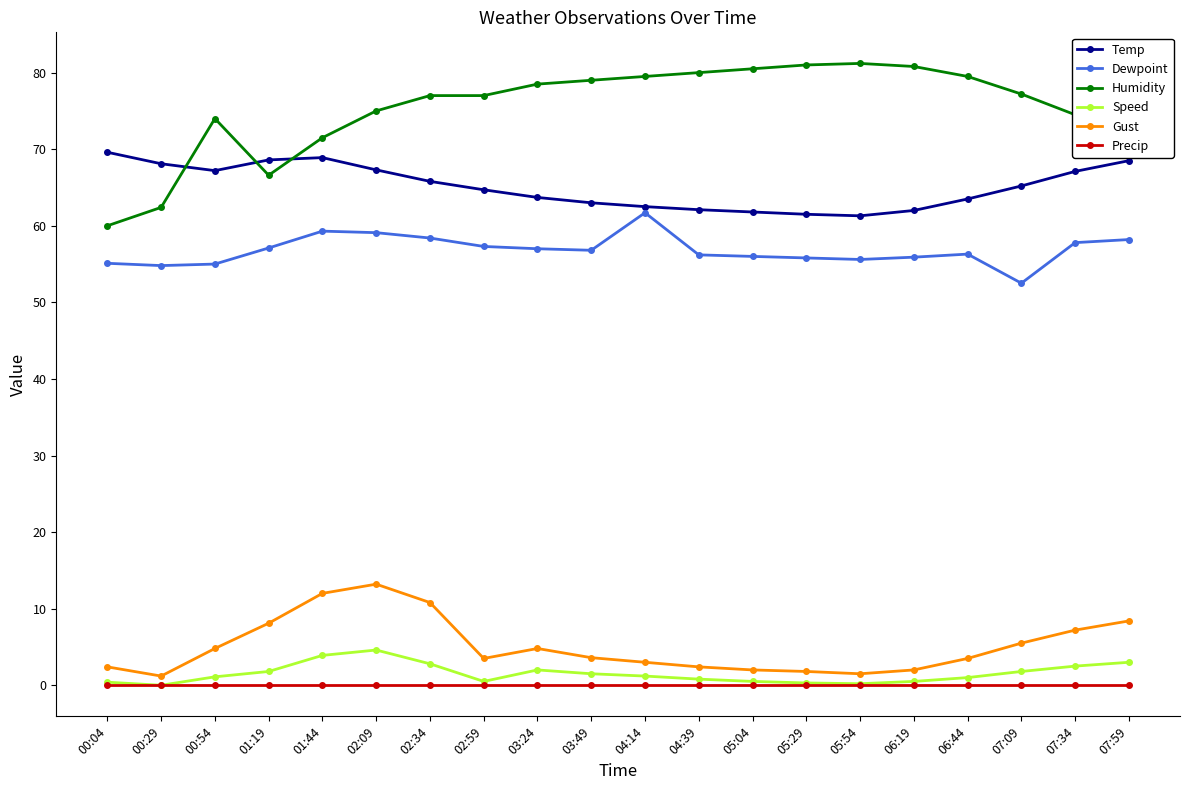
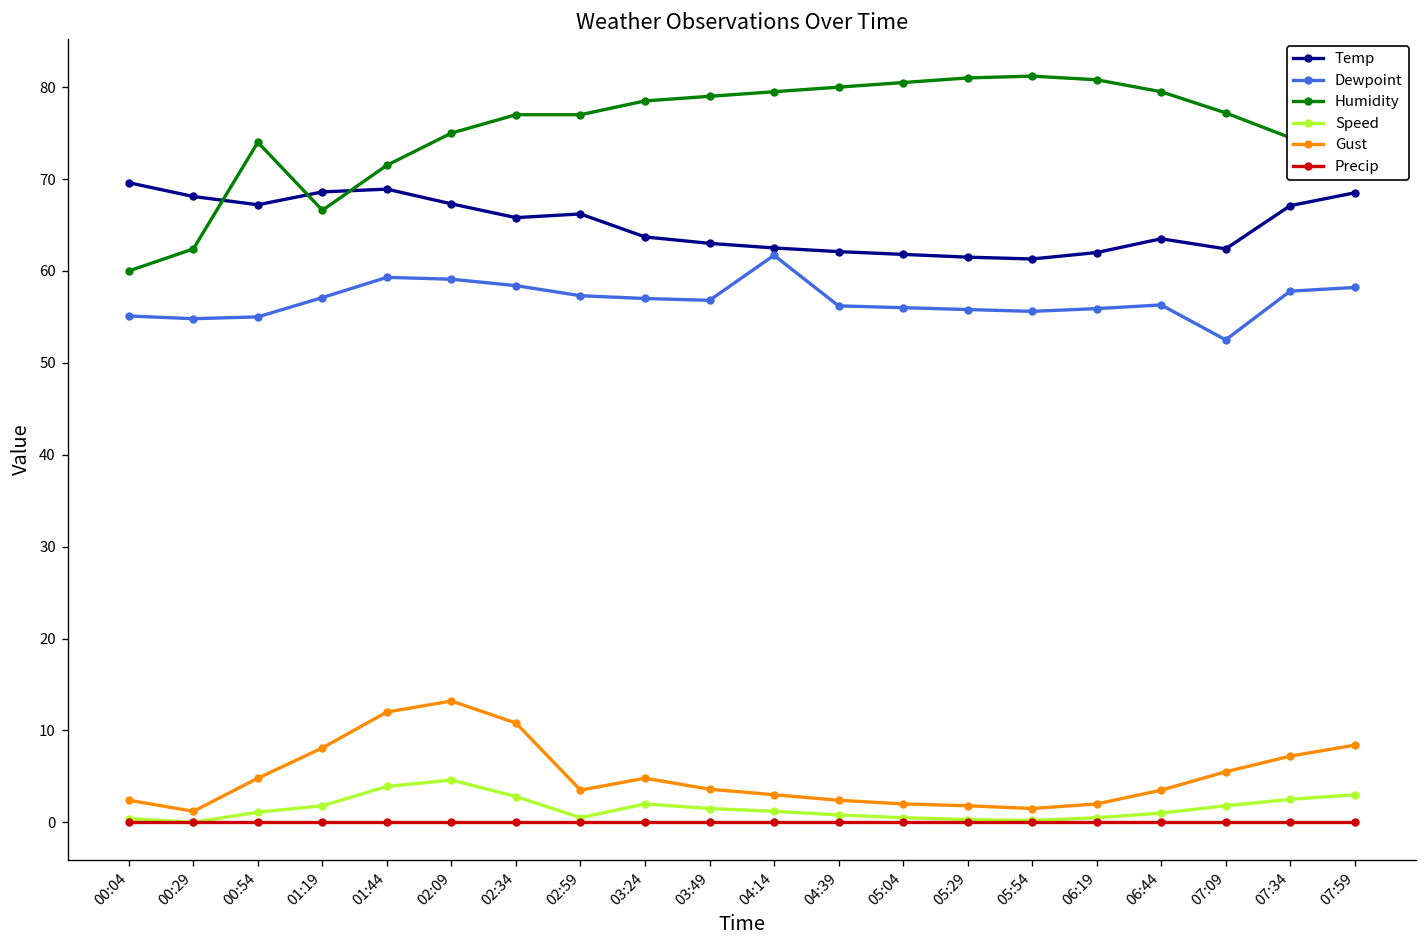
  {
    "Temp": {
      "00:04": 70,
      "00:29": 68,
      "00:54": 67,
      "01:19": 69,
      "01:44": 69,
      "02:09": 67,
      "02:34": 66,
-     "02:59": 65,
+     "02:59": 66,
      "03:24": 64,
      "03:49": 63,
      "04:14": 63,
      "04:39": 62,
      "05:04": 62,
      "05:29": 62,
      "05:54": 61,
      "06:19": 62,
      "06:44": 64,
-     "07:09": 65,
+     "07:09": 62,
      "07:34": 67,
      "07:59": 69
    },
    "Dewpoint": {
      "00:04": 55,
      "00:29": 55,
      "00:54": 55,
      "01:19": 57,
      "01:44": 59,
      "02:09": 59,
      "02:34": 58,
      "02:59": 57,
      "03:24": 57,
      "03:49": 57,
      "04:14": 62,
      "04:39": 56,
      "05:04": 56,
      "05:29": 56,
      "05:54": 56,
      "06:19": 56,
      "06:44": 56,
      "07:09": 53,
      "07:34": 58,
      "07:59": 58
    },
    "Humidity": {
      "00:04": 60,
      "00:29": 62,
      "00:54": 74,
      "01:19": 67,
      "01:44": 72,
      "02:09": 75,
      "02:34": 77,
      "02:59": 77,
      "03:24": 79,
      "03:49": 79,
      "04:14": 80,
      "04:39": 80,
      "05:04": 81,
      "05:29": 81,
      "05:54": 81,
      "06:19": 81,
      "06:44": 80,
      "07:09": 77
    },
    "Speed": {
      "00:04": 0,
      "00:54": 1,
      "01:19": 2,
      "01:44": 4,
      "02:09": 5,
      "02:34": 3,
      "02:59": 1,
      "03:24": 2,
      "03:49": 2,
      "04:14": 1,
      "04:39": 1,
      "05:04": 1,
      "06:19": 1,
      "06:44": 1,
      "07:09": 2,
      "07:34": 3,
      "07:59": 3
    },
    "Gust": {
      "00:04": 2,
      "00:29": 1,
      "00:54": 5,
      "01:19": 8,
      "01:44": 12,
      "02:09": 13,
      "02:34": 11,
      "02:59": 4,
      "03:24": 5,
      "03:49": 4,
      "04:14": 3,
      "04:39": 2,
      "05:04": 2,
      "05:29": 2,
      "05:54": 2,
      "06:19": 2,
      "06:44": 4,
      "07:09": 6,
      "07:34": 7,
      "07:59": 8
    },
    "Precip": {
      "00:04": 0,
      "00:54": 0,
      "01:19": 0,
      "01:44": 0,
      "02:09": 0,
      "02:34": 0,
      "02:59": 0,
      "03:24": 0,
      "03:49": 0,
      "04:14": 0,
      "04:39": 0,
      "05:04": 0,
      "06:19": 0,
      "06:44": 0,
      "07:09": 0,
      "07:34": 0,
      "07:59": 0
    }
  }
